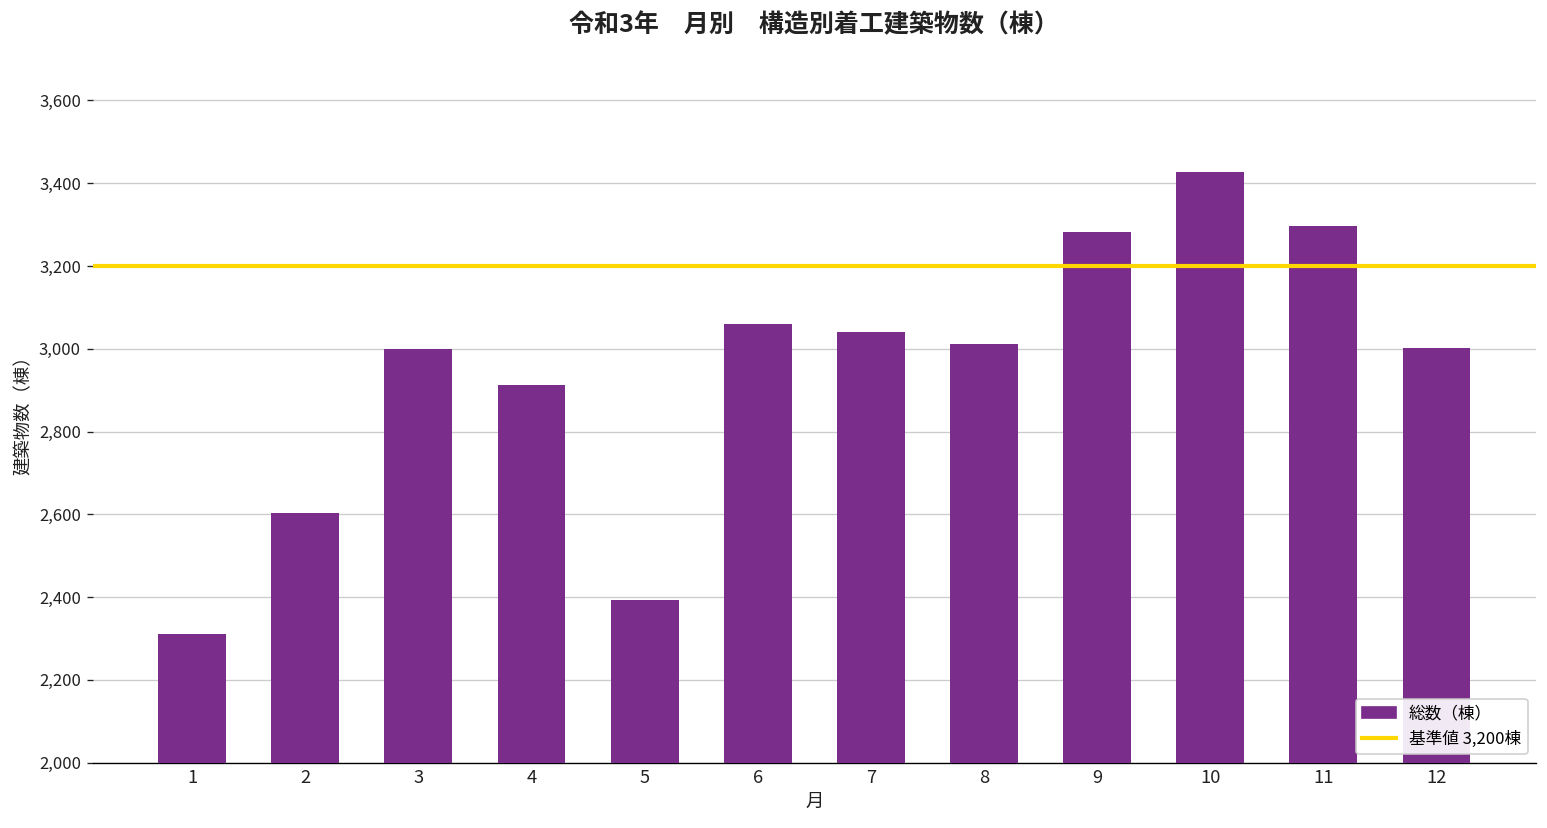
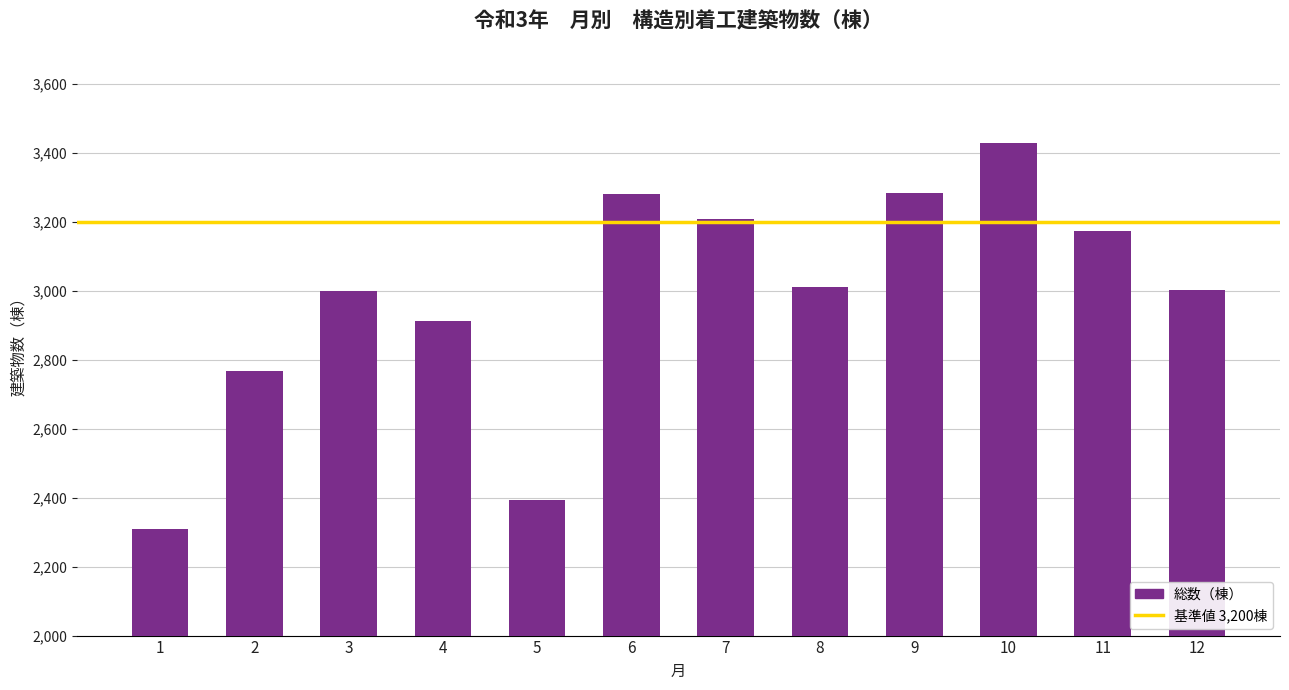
  {
    "1": "2,310",
-   "2": "2,600",
+   "2": "2,770",
    "3": "3,000",
    "4": "2,910",
    "5": "2,390",
-   "6": "3,060",
-   "7": "3,040",
+   "6": "3,280",
+   "7": "3,210",
    "8": "3,010",
    "9": "3,280",
    "10": "3,430",
-   "11": "3,300",
+   "11": "3,170",
    "12": "3,000"
  }
